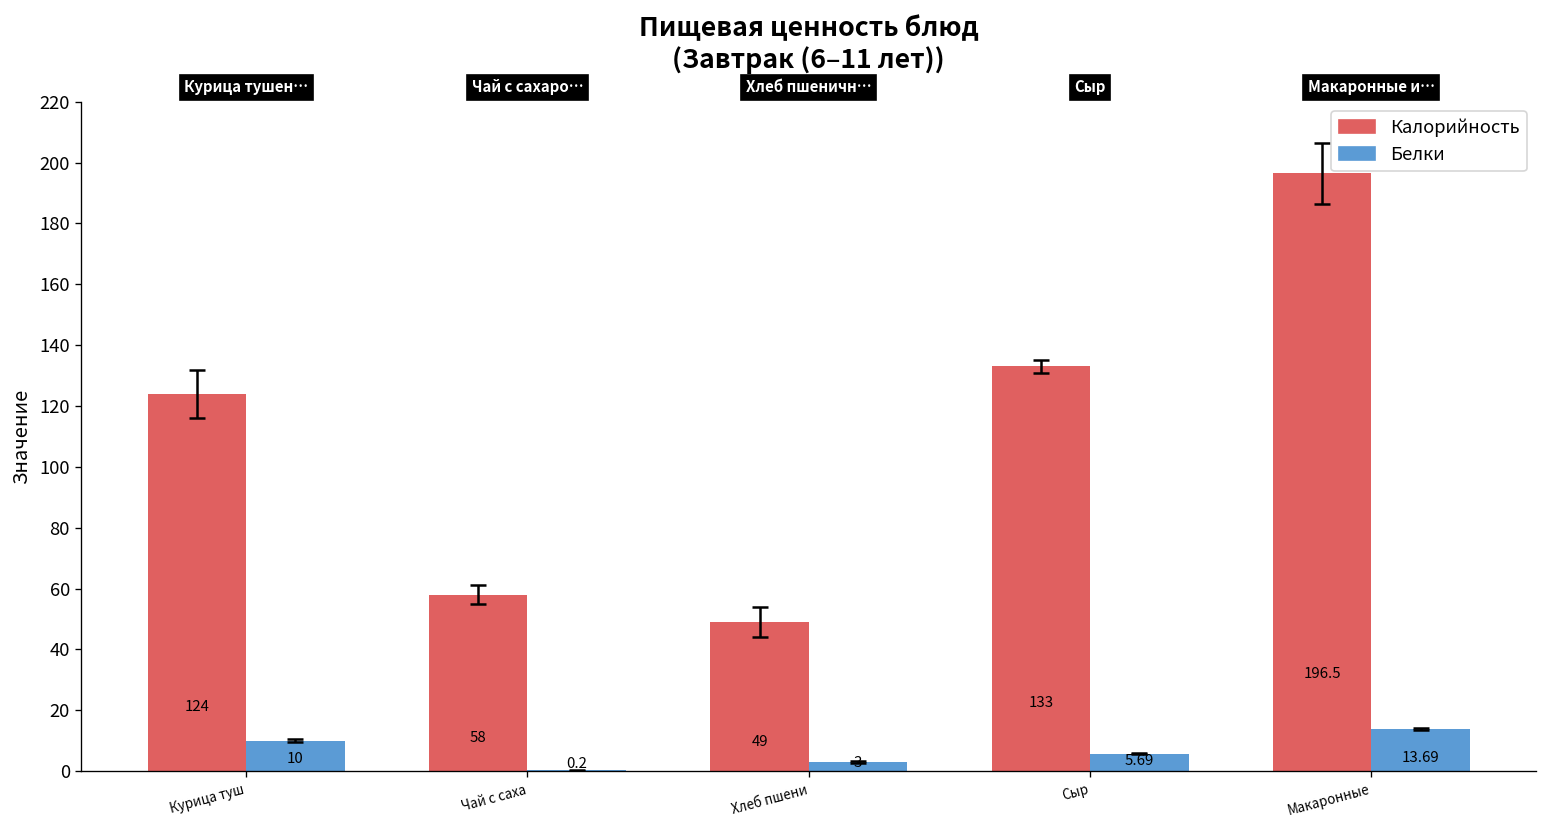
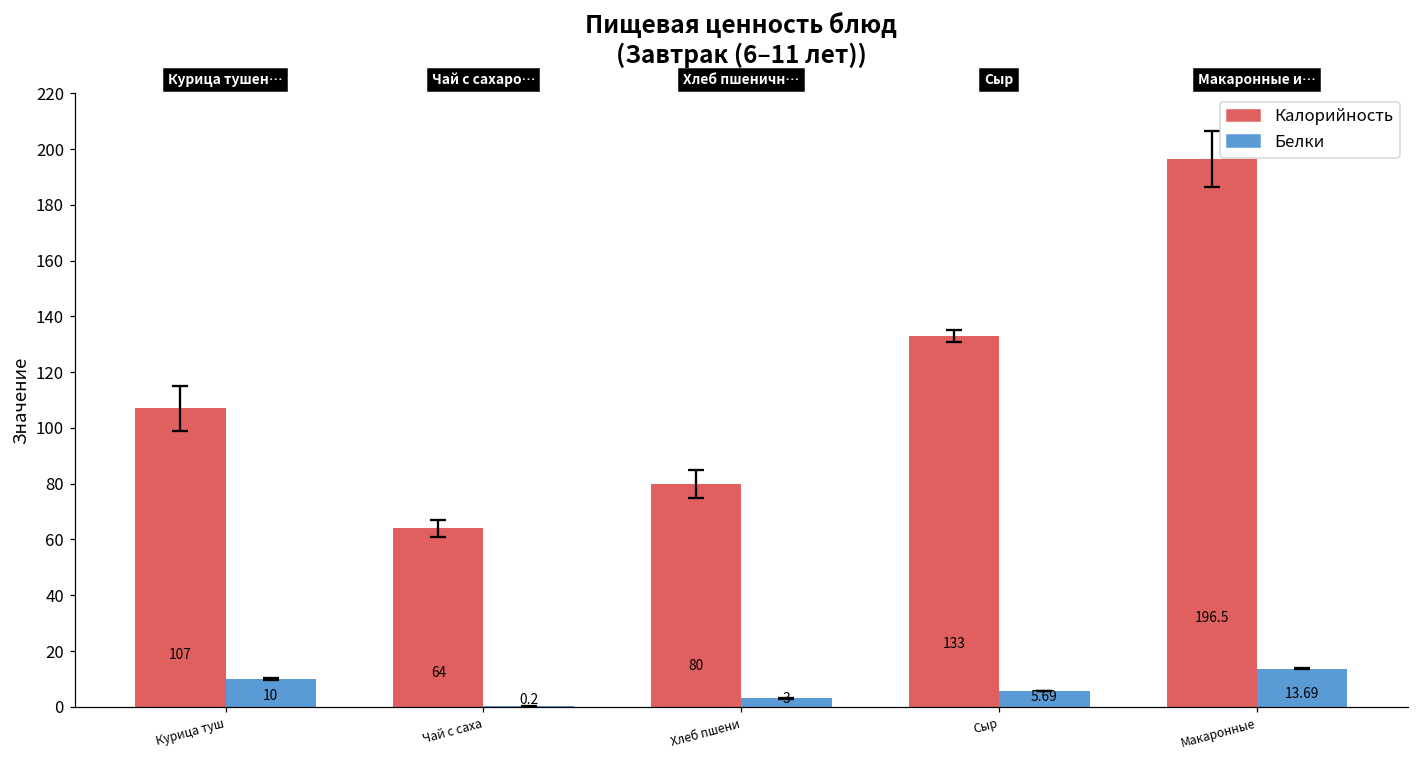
  {
    "Калорийность": {
-     "Курица туш": 124,
-     "Чай с саха": 58,
-     "Хлеб пшени": 49,
+     "Курица туш": 107,
+     "Чай с саха": 64,
+     "Хлеб пшени": 80,
      "Сыр": 133,
      "Макаронные": 196.5
    },
    "Белки": {
      "Курица туш": 10,
      "Макаронные": 13.69
    }
  }
